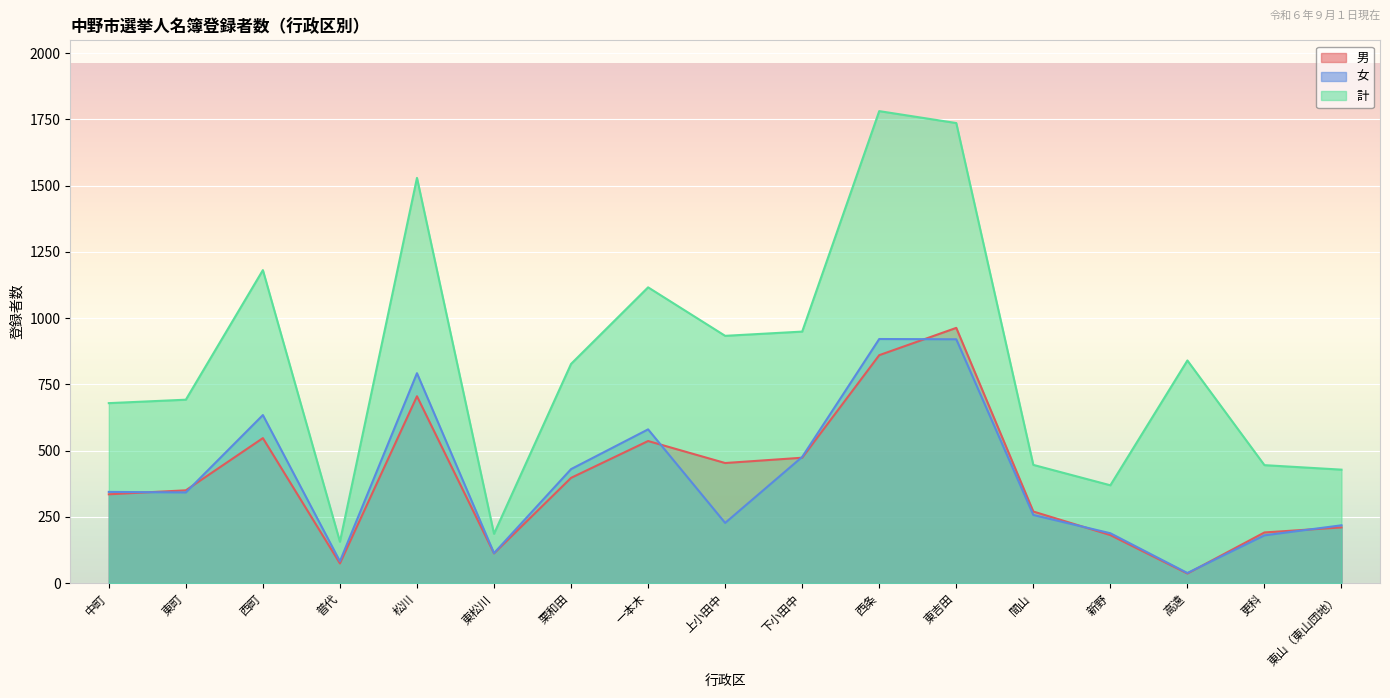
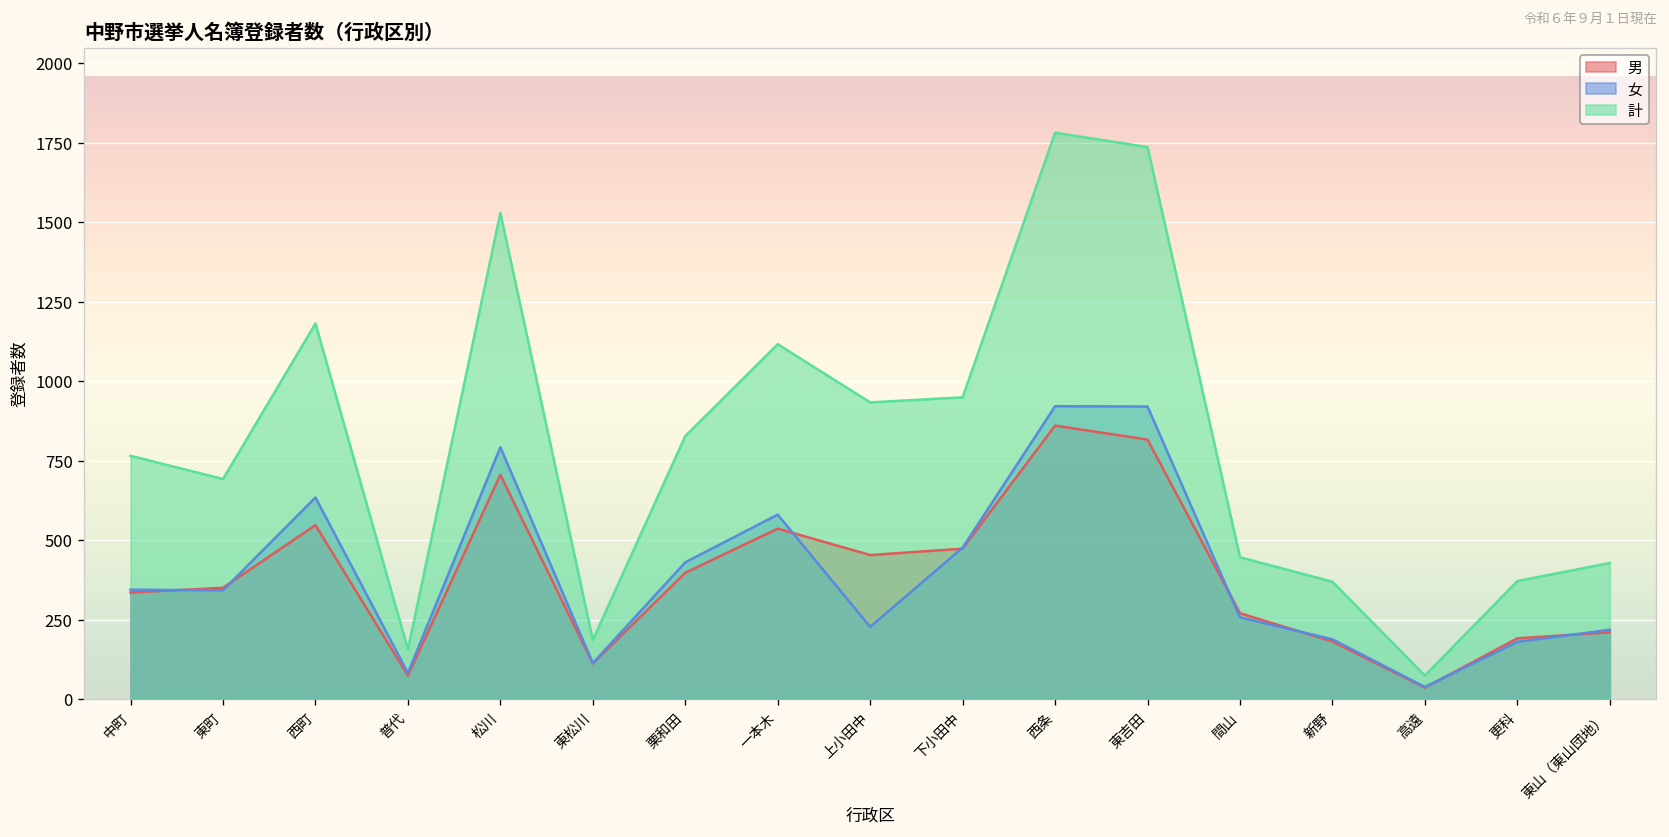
  {
    "男": {
      "西町": 550,
      "松川": 710,
      "栗和田": 400,
      "一本木": 540,
      "上小田中": 450,
      "西条": 860,
-     "東吉田": 960,
+     "東吉田": 820,
      "間山": 270,
      "更科": 190
    },
    "女": {
      "西町": 630,
      "松川": 790,
      "栗和田": 430,
      "一本木": 580,
      "上小田中": 230,
      "西条": 920,
      "東吉田": 920,
      "間山": 260,
      "更科": 180
    },
    "計": {
-     "中町": 680,
+     "中町": 770,
      "東町": 690,
      "西町": 1180,
      "普代": 160,
      "松川": 1530,
      "東松川": 190,
      "栗和田": 830,
      "一本木": 1120,
      "上小田中": 930,
      "下小田中": 950,
      "西条": 1780,
      "東吉田": 1740,
      "間山": 450,
      "新野": 370,
-     "高遠": 840,
-     "更科": 450,
+     "高遠": 70,
+     "更科": 370,
      "東山（東山団地）": 430
    }
  }
